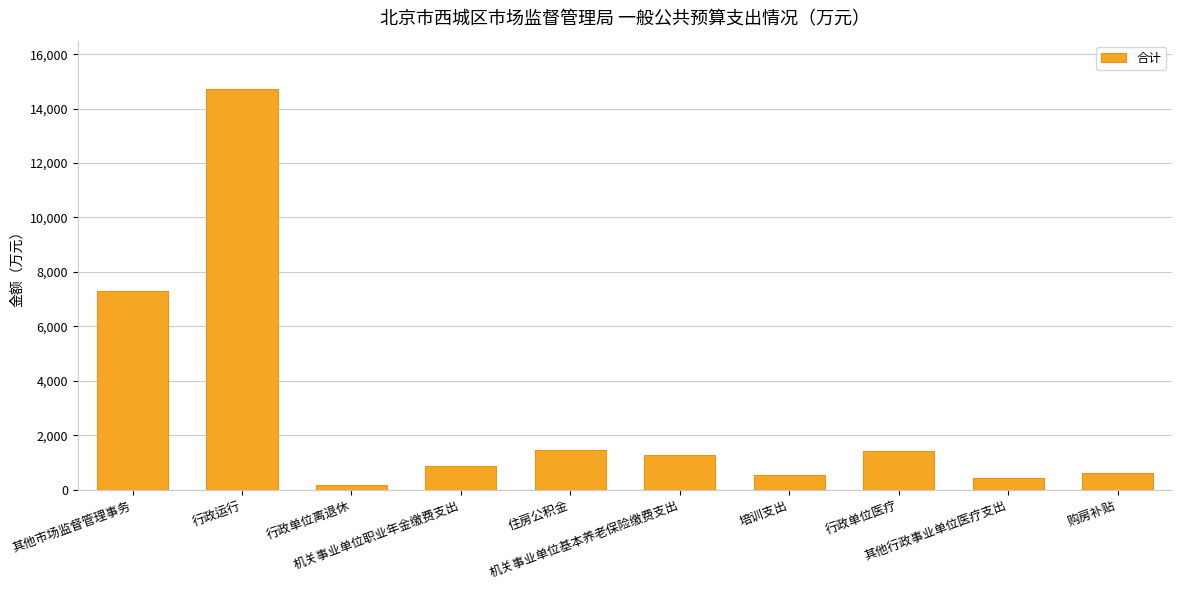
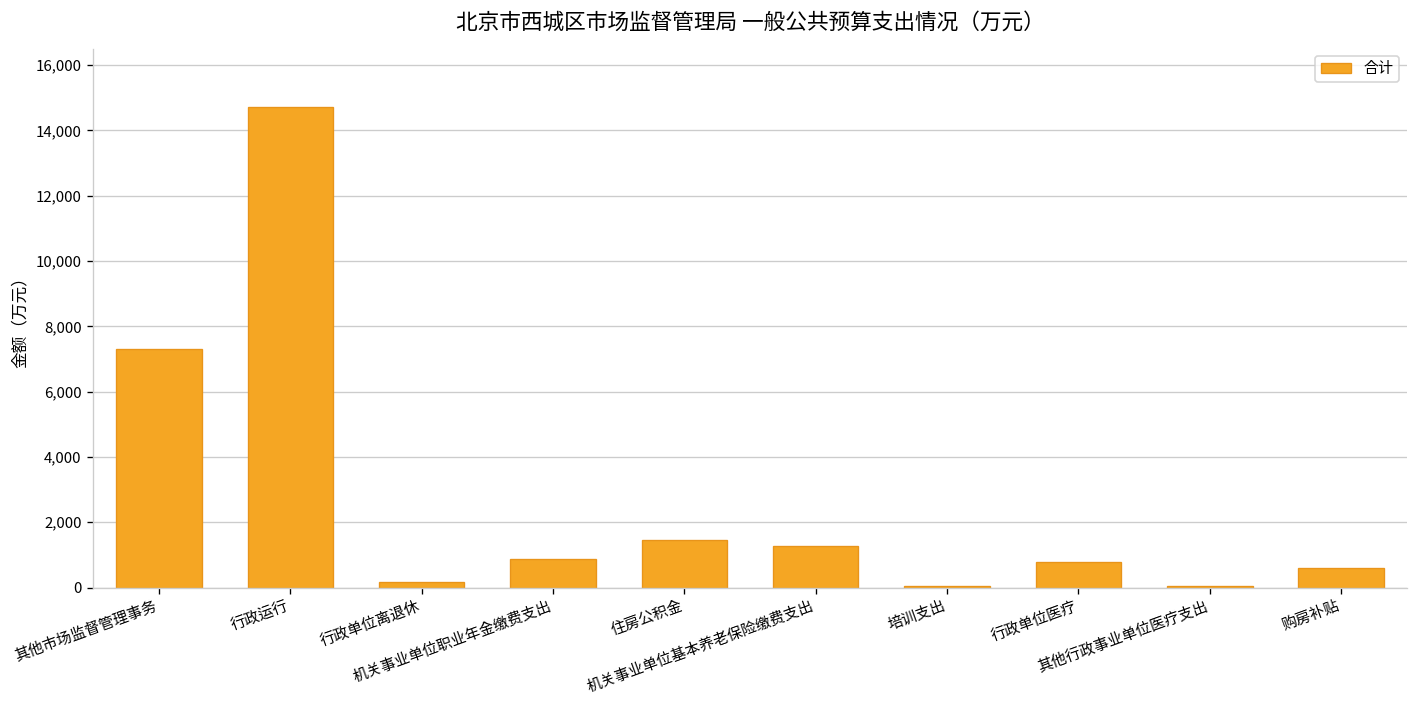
  {
    "其他市场监督管理事务": "7,300",
    "行政运行": "14,700",
    "行政单位离退休": "200",
    "机关事业单位职业年金缴费支出": "900",
    "住房公积金": "1,400",
    "机关事业单位基本养老保险缴费支出": "1,300",
-   "培训支出": "500",
-   "行政单位医疗": "1,400",
-   "其他行政事业单位医疗支出": "400",
+   "培训支出": "100",
+   "行政单位医疗": "800",
+   "其他行政事业单位医疗支出": "100",
    "购房补贴": "600"
  }
